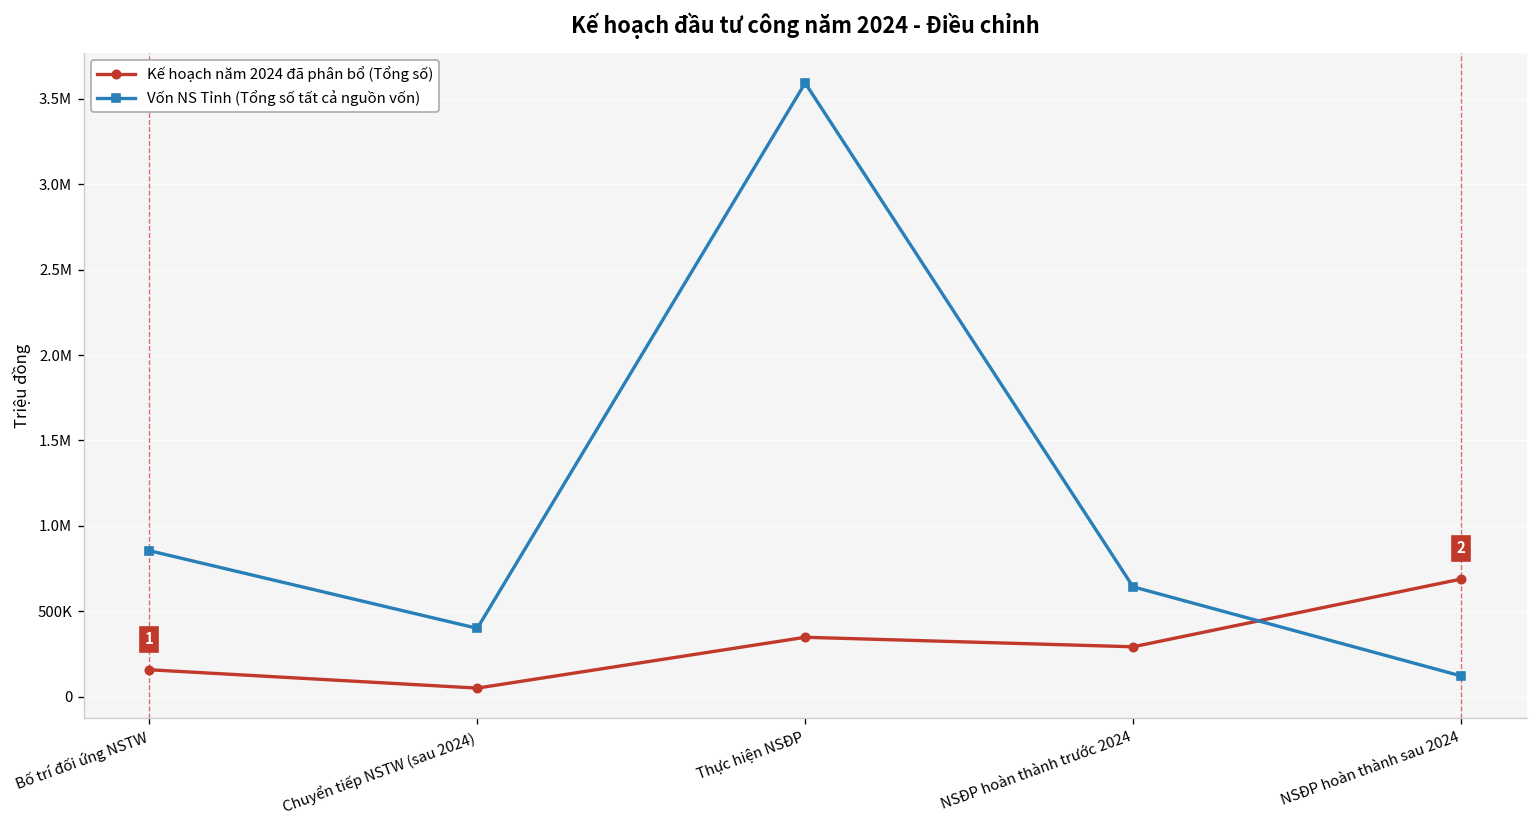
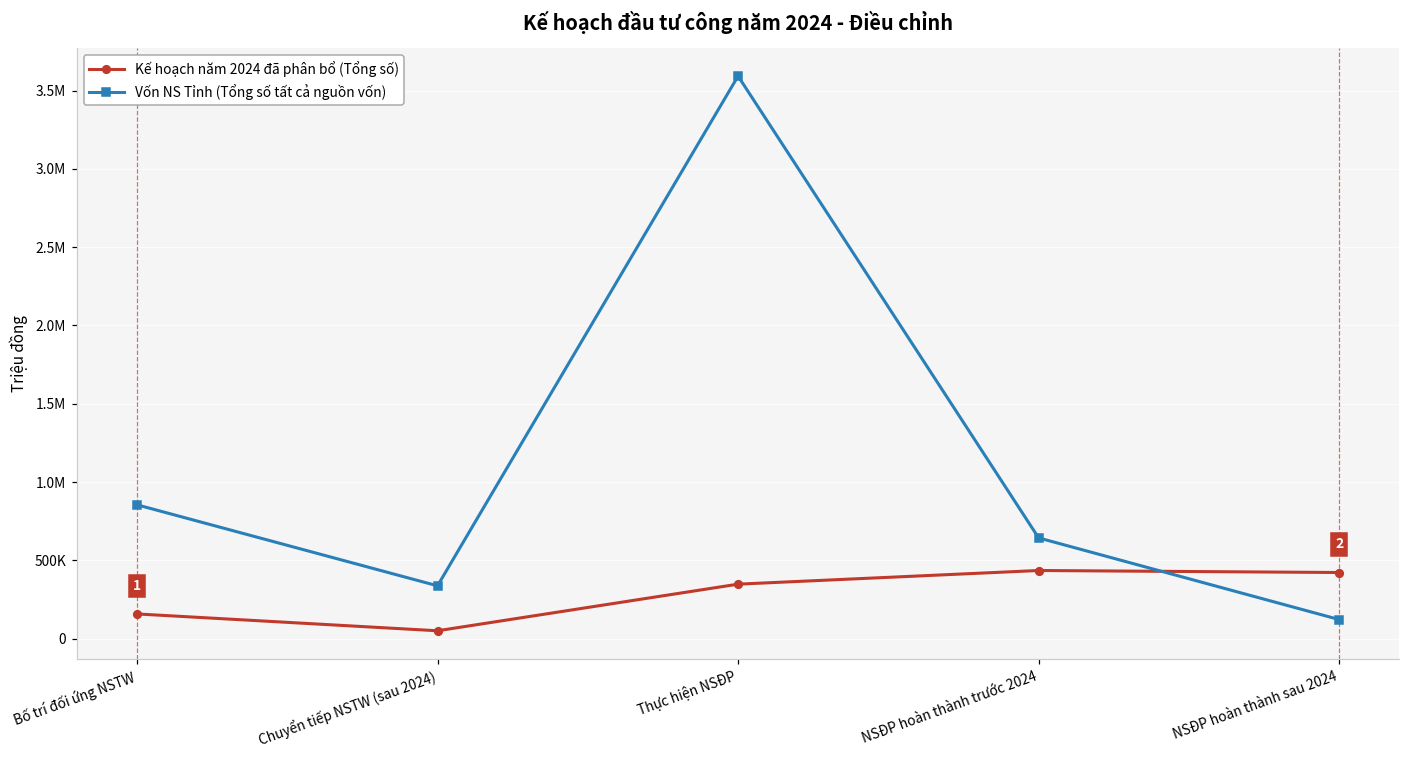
  {
    "Kế hoạch năm 2024 đã phân bổ (Tổng số)": {
      "Chuyển tiếp NSTW (sau 2024)": 50000,
      "Thực hiện NSĐP": 350000,
-     "NSĐP hoàn thành trước 2024": 290000,
-     "NSĐP hoàn thành sau 2024": 690000
+     "NSĐP hoàn thành trước 2024": 430000,
+     "NSĐP hoàn thành sau 2024": 420000
    },
    "Vốn NS Tỉnh (Tổng số tất cả nguồn vốn)": {
      "Bố trí đối ứng NSTW": 850000,
-     "Chuyển tiếp NSTW (sau 2024)": 400000,
+     "Chuyển tiếp NSTW (sau 2024)": 340000,
      "Thực hiện NSĐP": 3590000,
      "NSĐP hoàn thành trước 2024": 640000,
      "NSĐP hoàn thành sau 2024": 120000
    }
  }
